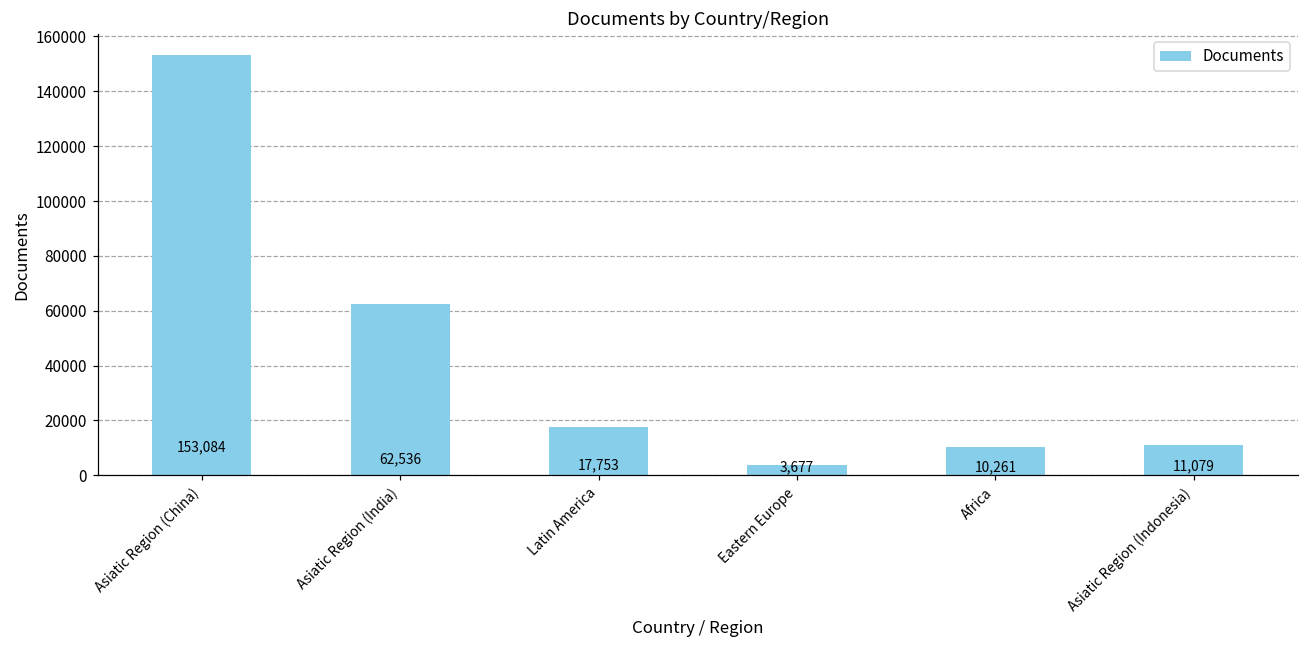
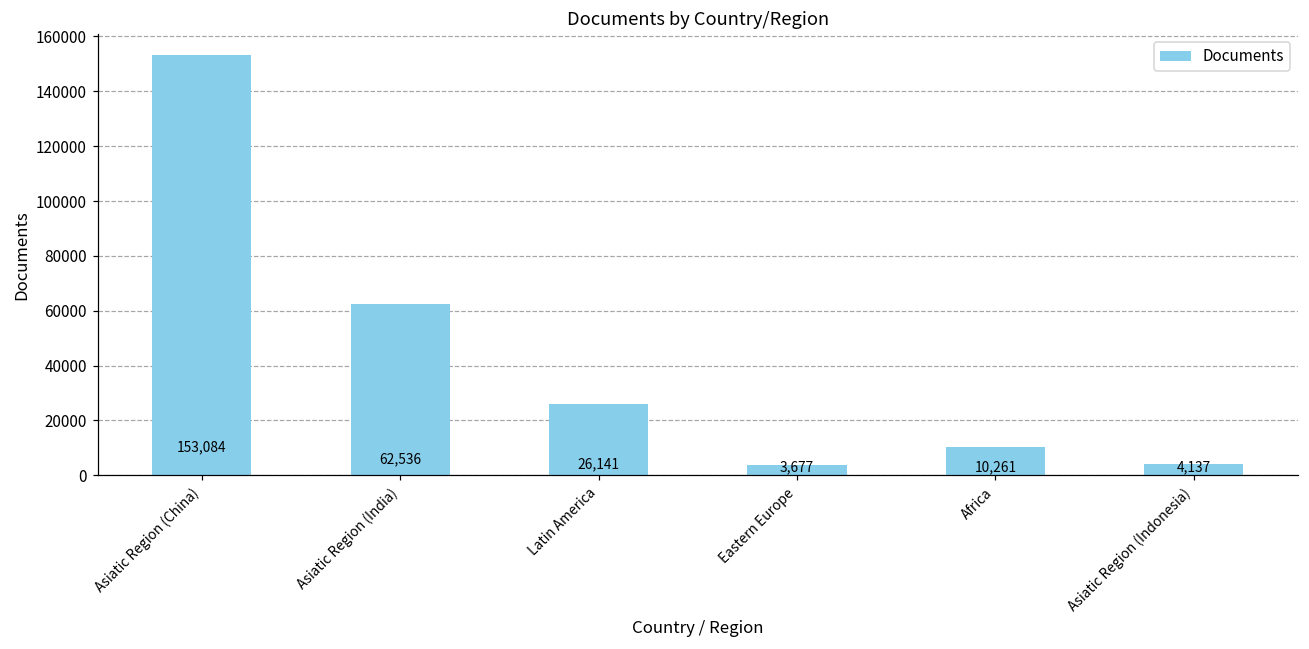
  {
    "Asiatic Region (China)": "153,084",
    "Asiatic Region (India)": "62,536",
-   "Latin America": "17,753",
+   "Latin America": "26,141",
    "Eastern Europe": "3,677",
    "Africa": "10,261",
-   "Asiatic Region (Indonesia)": "11,079"
+   "Asiatic Region (Indonesia)": "4,137"
  }
